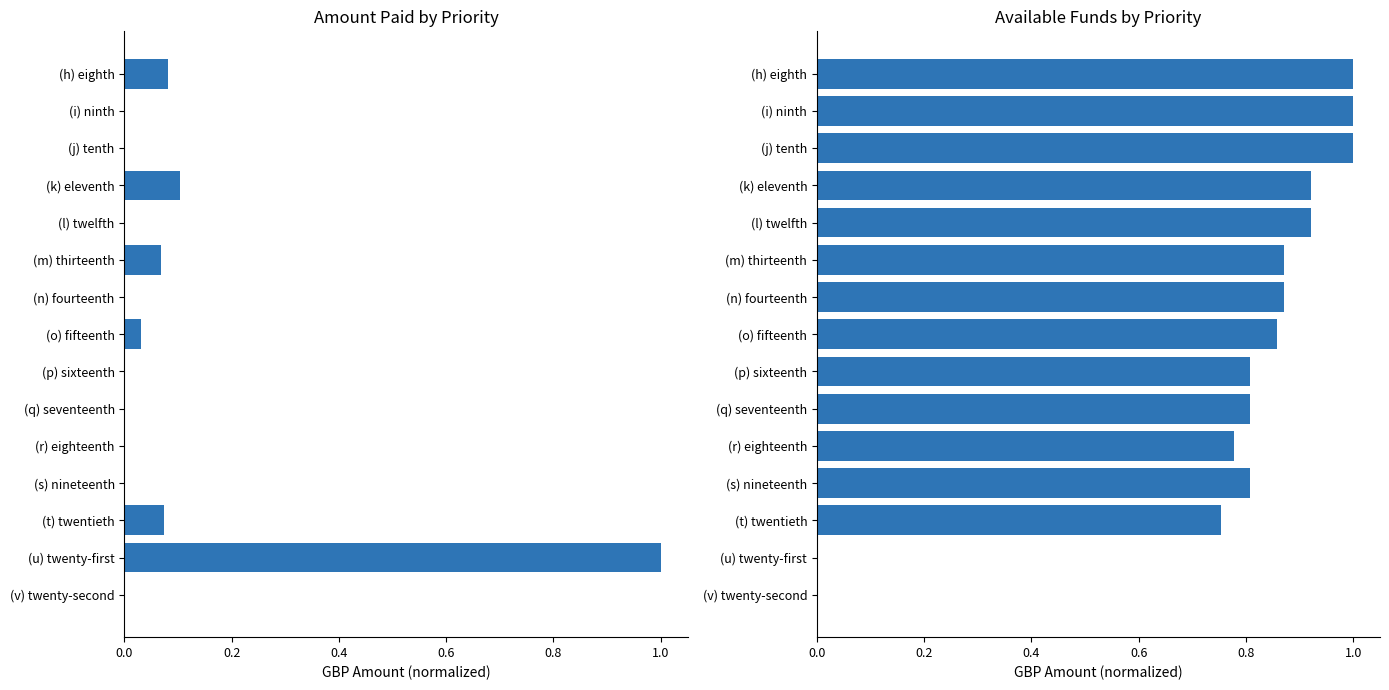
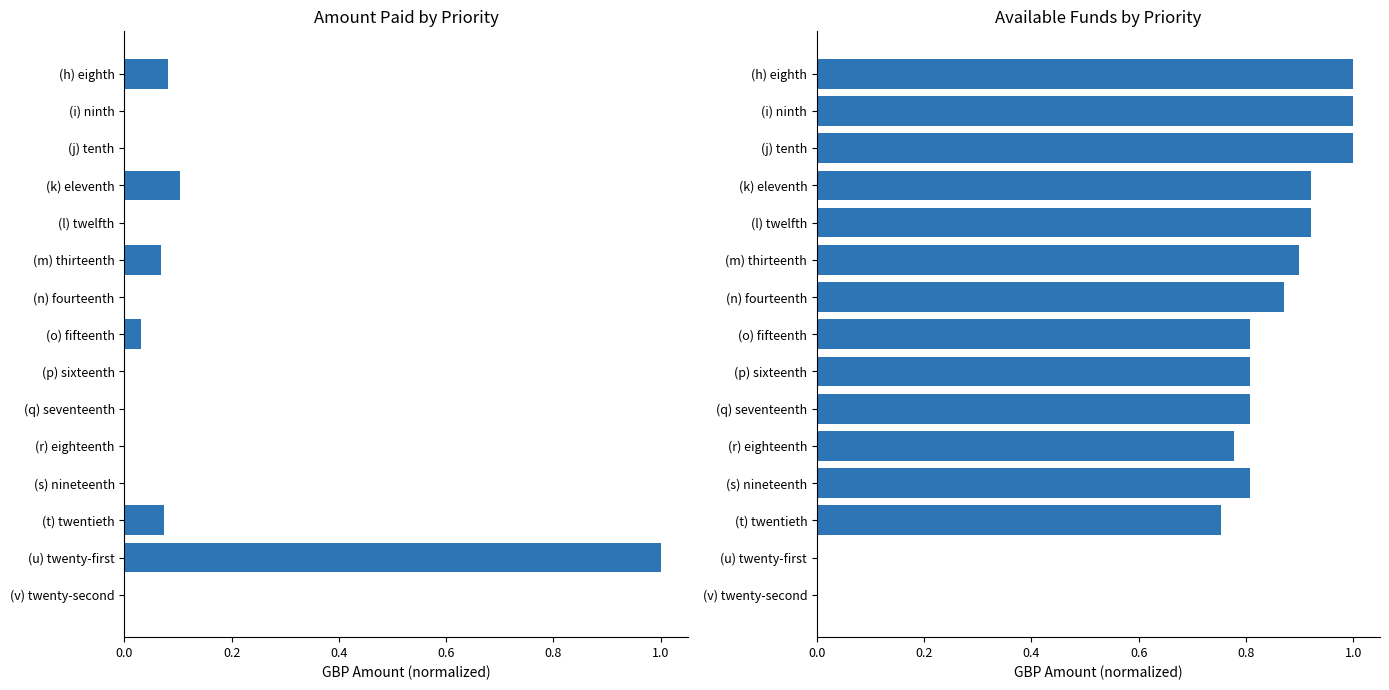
  {
    "Amount Paid by Priority": {
      "(h) eighth": 0.08,
      "(i) ninth": 0.00,
      "(j) tenth": 0.00,
      "(k) eleventh": 0.10,
      "(l) twelfth": 0.00,
      "(m) thirteenth": 0.07,
      "(n) fourteenth": 0.00,
      "(o) fifteenth": 0.03,
      "(p) sixteenth": 0.00,
      "(q) seventeenth": 0.00,
      "(r) eighteenth": 0.00,
      "(s) nineteenth": 0.00,
      "(t) twentieth": 0.07,
      "(u) twenty-first": 1.00,
      "(v) twenty-second": 0.00
    },
    "Available Funds by Priority": {
      "(h) eighth": 1.00,
      "(i) ninth": 1.00,
      "(j) tenth": 1.00,
      "(k) eleventh": 0.92,
      "(l) twelfth": 0.92,
-     "(m) thirteenth": 0.87,
+     "(m) thirteenth": 0.90,
      "(n) fourteenth": 0.87,
-     "(o) fifteenth": 0.86,
+     "(o) fifteenth": 0.81,
      "(p) sixteenth": 0.81,
      "(q) seventeenth": 0.81,
      "(r) eighteenth": 0.78,
      "(s) nineteenth": 0.81,
      "(t) twentieth": 0.75,
      "(u) twenty-first": 0.00,
      "(v) twenty-second": 0.00
    }
  }
